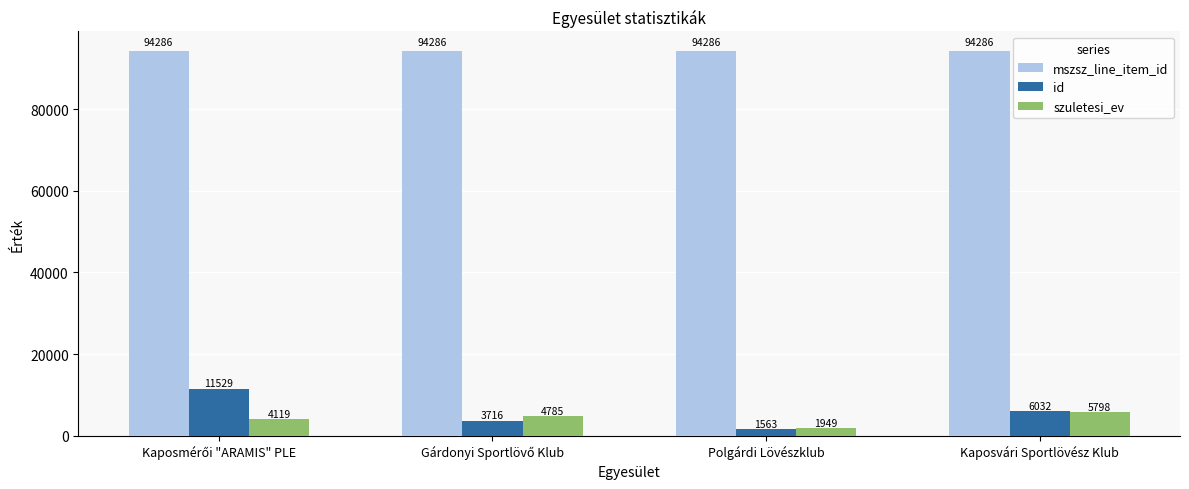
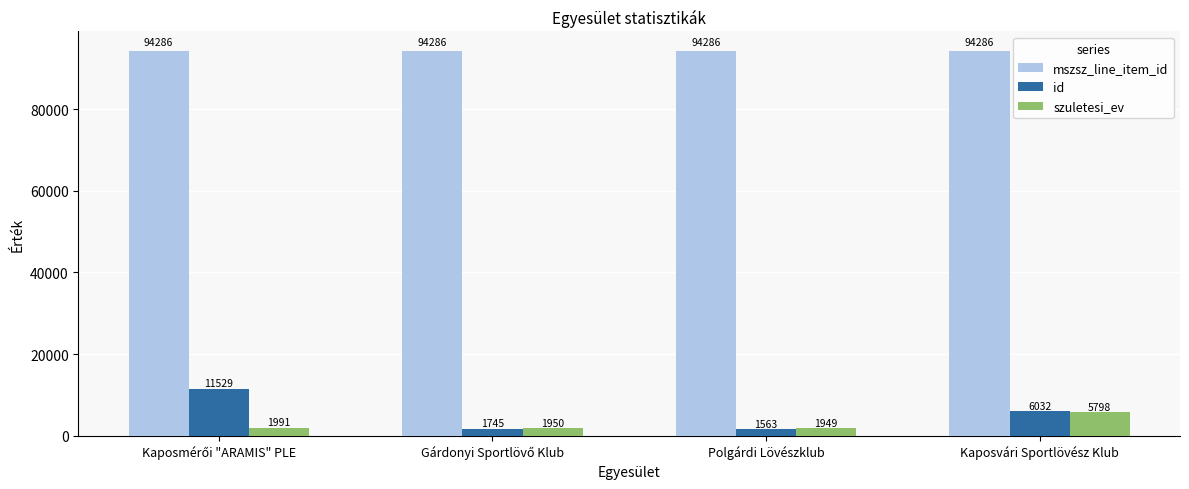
  {
    "mszsz_line_item_id": {
      "Kaposmérői \"ARAMIS\" PLE": 94286,
      "Gárdonyi Sportlövő Klub": 94286,
      "Polgárdi Lövészklub": 94286,
      "Kaposvári Sportlövész Klub": 94286
    },
    "id": {
      "Kaposmérői \"ARAMIS\" PLE": 11529,
-     "Gárdonyi Sportlövő Klub": 3716,
+     "Gárdonyi Sportlövő Klub": 1745,
      "Polgárdi Lövészklub": 1563,
      "Kaposvári Sportlövész Klub": 6032
    },
    "szuletesi_ev": {
-     "Kaposmérői \"ARAMIS\" PLE": 4119,
-     "Gárdonyi Sportlövő Klub": 4785,
+     "Kaposmérői \"ARAMIS\" PLE": 1991,
+     "Gárdonyi Sportlövő Klub": 1950,
      "Polgárdi Lövészklub": 1949,
      "Kaposvári Sportlövész Klub": 5798
    }
  }
